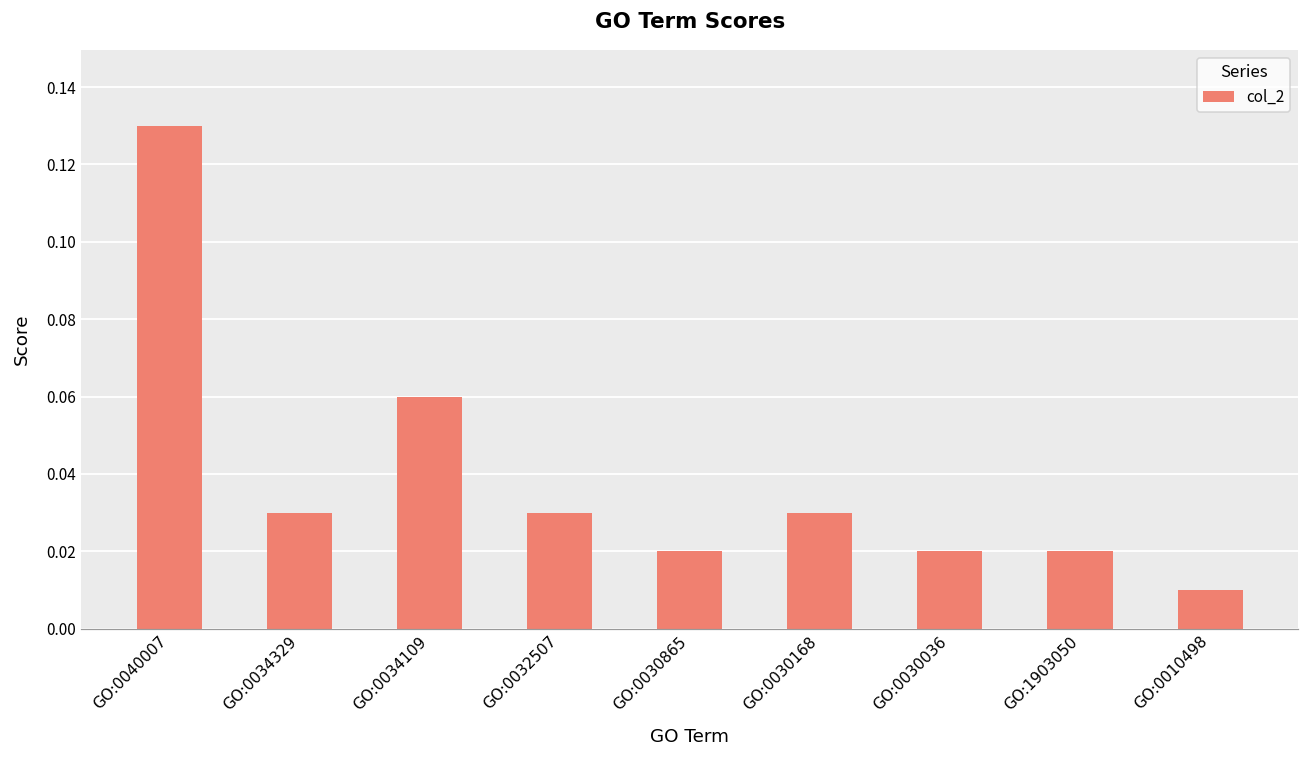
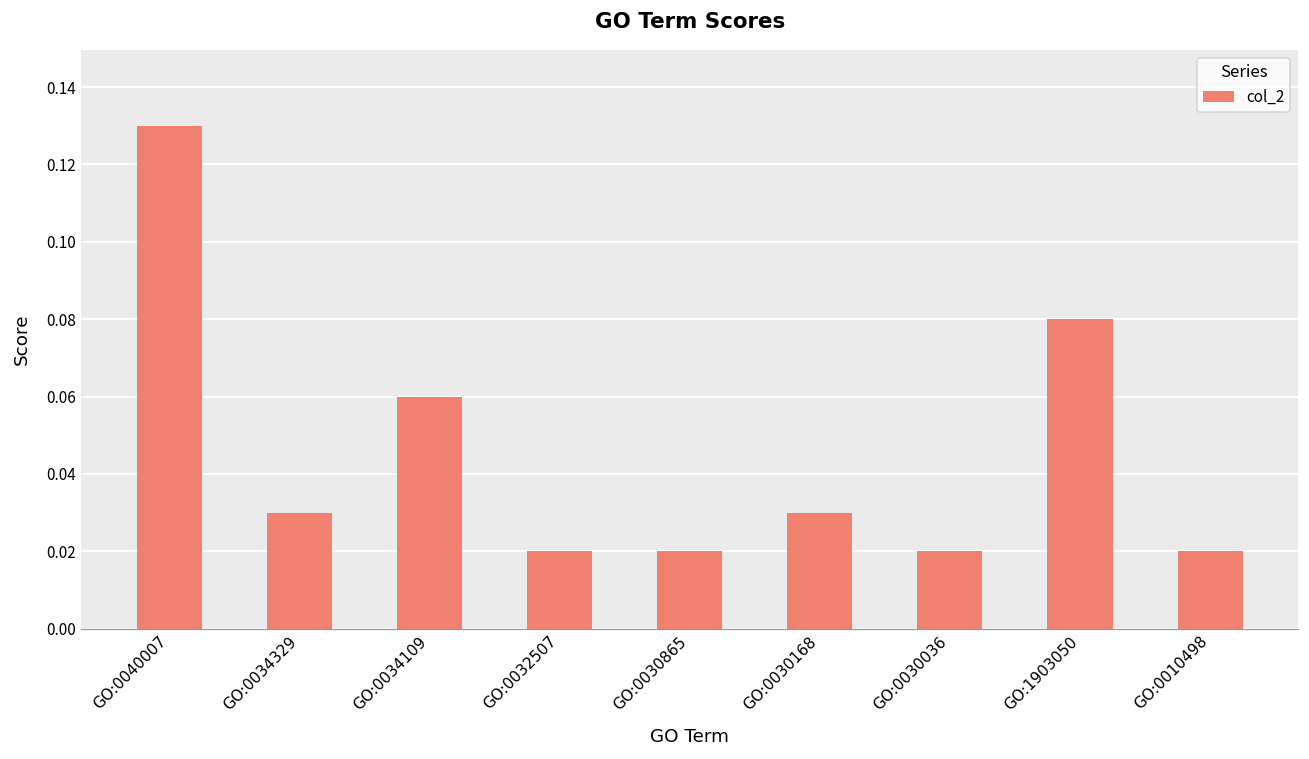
  {
    "GO:0040007": 0.13,
    "GO:0034329": 0.03,
    "GO:0034109": 0.06,
-   "GO:0032507": 0.03,
+   "GO:0032507": 0.02,
    "GO:0030865": 0.02,
    "GO:0030168": 0.03,
    "GO:0030036": 0.02,
-   "GO:1903050": 0.02,
-   "GO:0010498": 0.01
+   "GO:1903050": 0.08,
+   "GO:0010498": 0.02
  }
